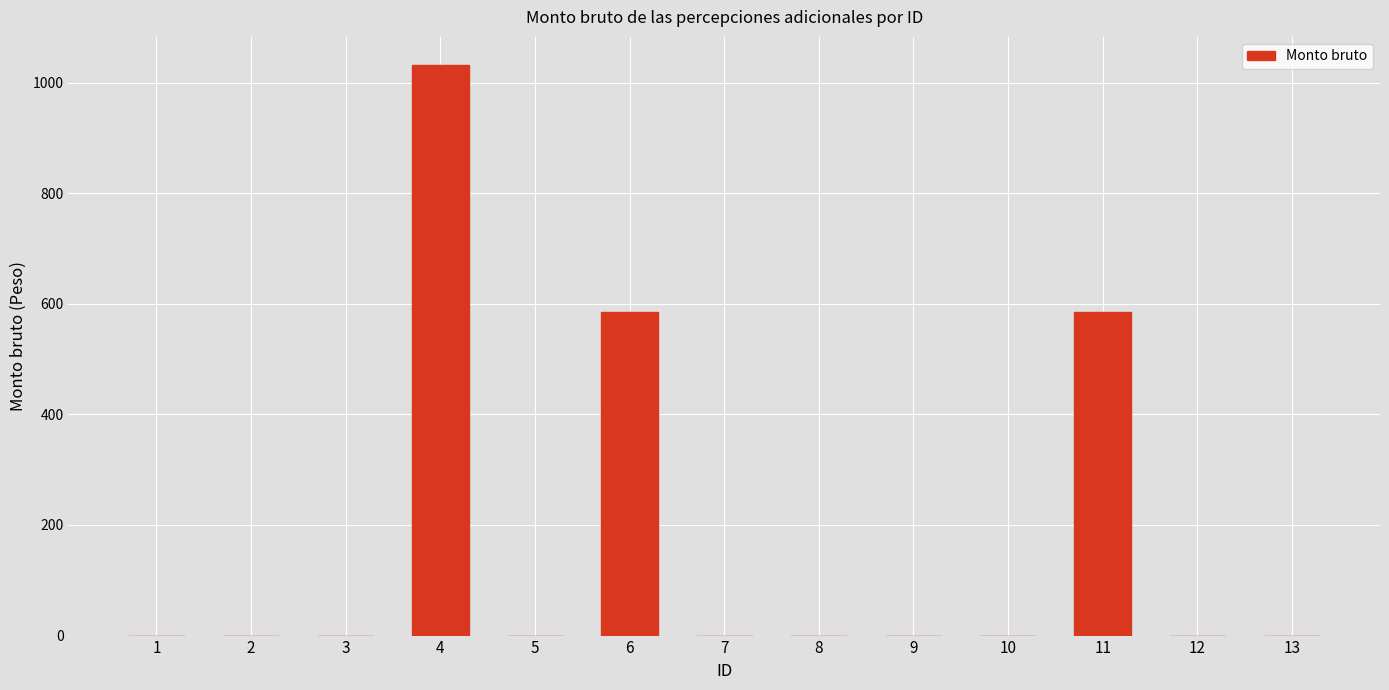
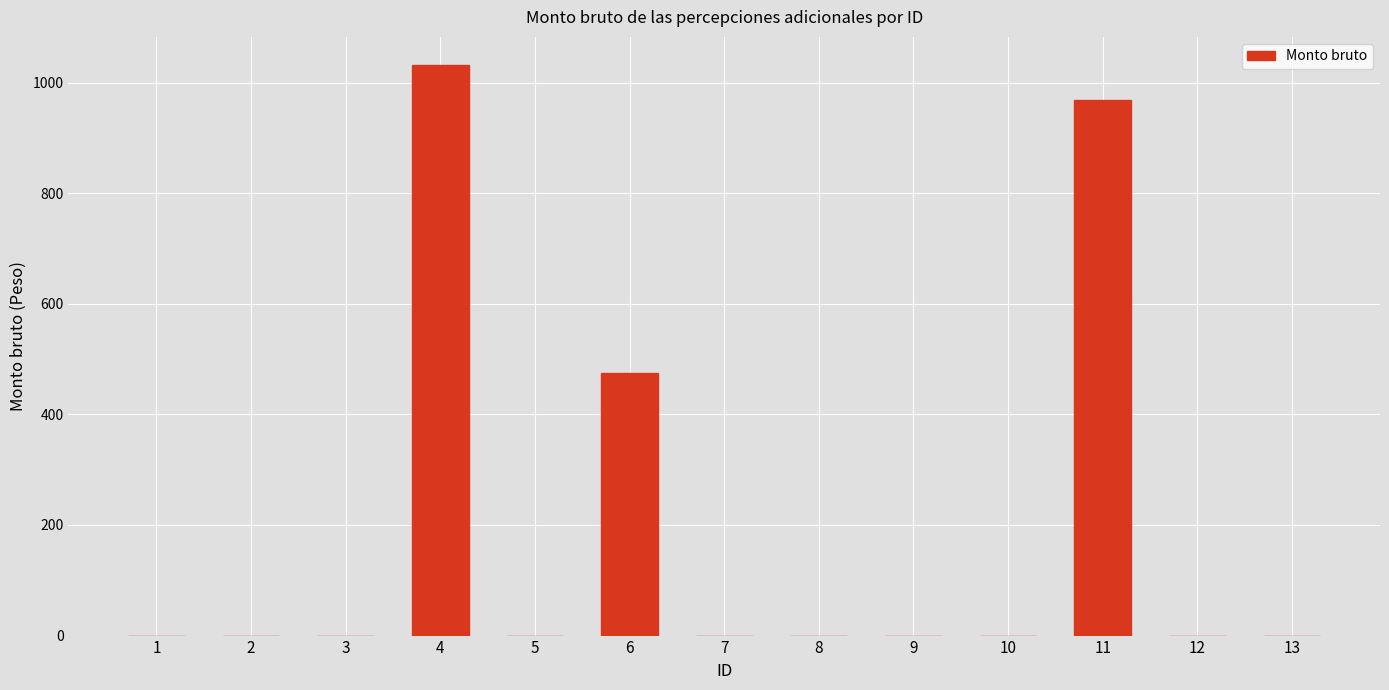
  {
    "1": 0,
    "2": 0,
    "3": 0,
    "4": 1030,
    "5": 0,
-   "6": 580,
+   "6": 470,
    "7": 0,
    "8": 0,
    "9": 0,
    "10": 0,
-   "11": 580,
+   "11": 970,
    "12": 0,
    "13": 0
  }
